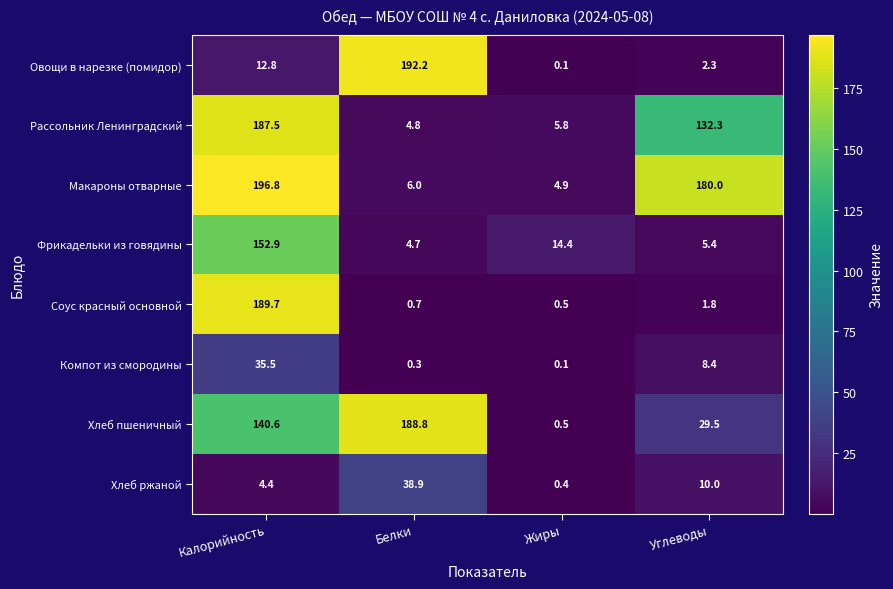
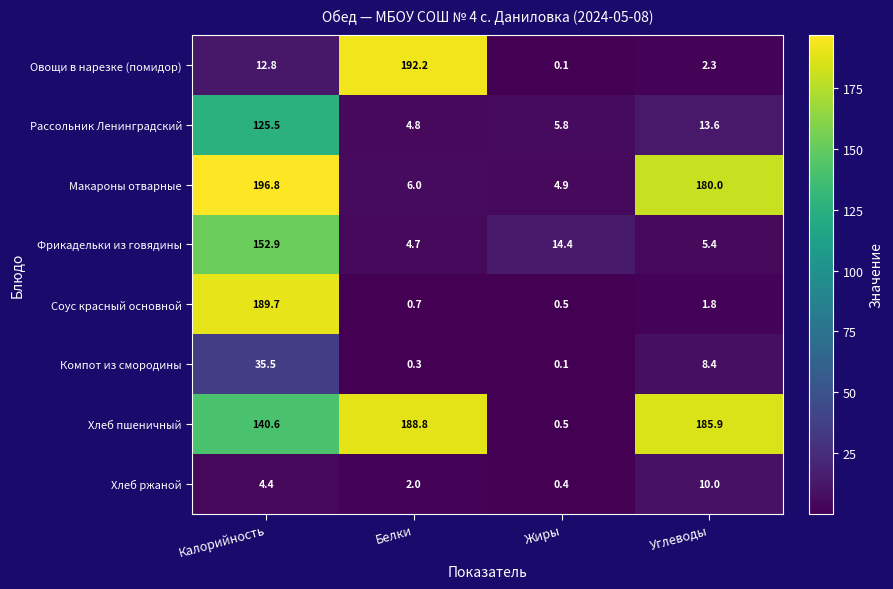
  {
    "Овощи в нарезке (помидор)": {
      "Калорийность": 12.8,
      "Белки": 192.2,
      "Жиры": 0.1,
      "Углеводы": 2.3
    },
    "Рассольник Ленинградский": {
-     "Калорийность": 187.5,
+     "Калорийность": 125.5,
      "Белки": 4.8,
      "Жиры": 5.8,
-     "Углеводы": 132.3
+     "Углеводы": 13.6
    },
    "Макароны отварные": {
      "Калорийность": 196.8,
      "Белки": 6.0,
      "Жиры": 4.9,
      "Углеводы": 180.0
    },
    "Фрикадельки из говядины": {
      "Калорийность": 152.9,
      "Белки": 4.7,
      "Жиры": 14.4,
      "Углеводы": 5.4
    },
    "Соус красный основной": {
      "Калорийность": 189.7,
      "Белки": 0.7,
      "Жиры": 0.5,
      "Углеводы": 1.8
    },
    "Компот из смородины": {
      "Калорийность": 35.5,
      "Белки": 0.3,
      "Жиры": 0.1,
      "Углеводы": 8.4
    },
    "Хлеб пшеничный": {
      "Калорийность": 140.6,
      "Белки": 188.8,
      "Жиры": 0.5,
-     "Углеводы": 29.5
+     "Углеводы": 185.9
    },
    "Хлеб ржаной": {
      "Калорийность": 4.4,
-     "Белки": 38.9,
+     "Белки": 2.0,
      "Жиры": 0.4,
      "Углеводы": 10.0
    }
  }
